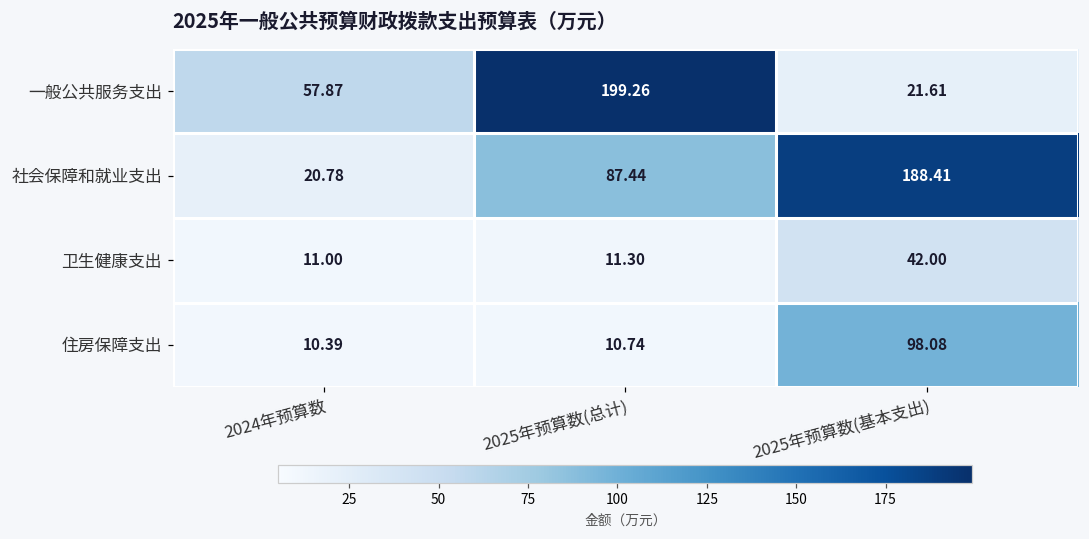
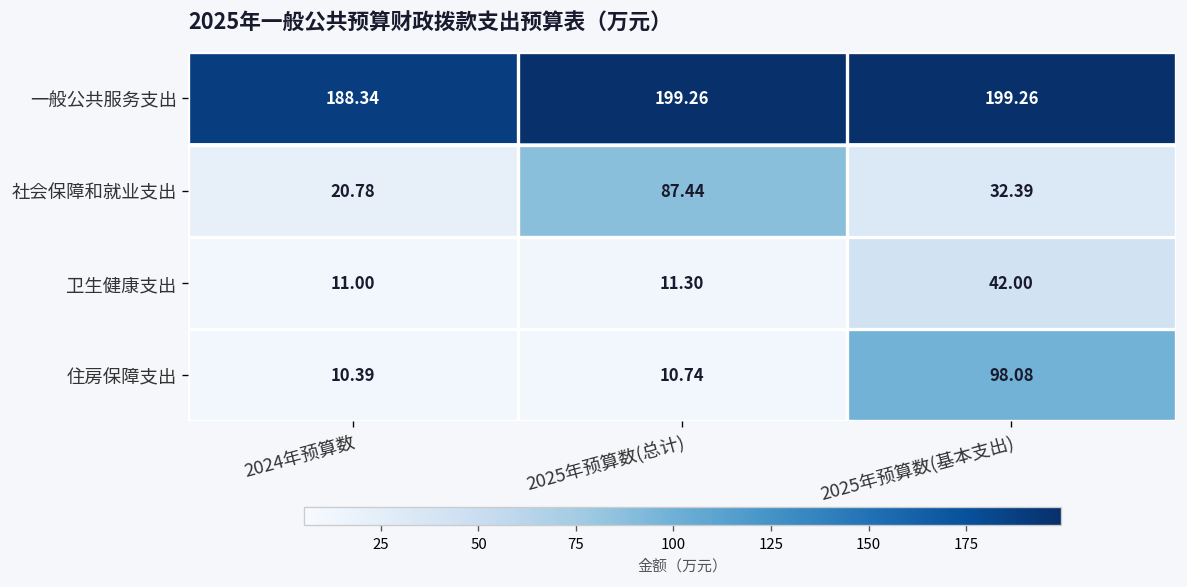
  {
    "一般公共服务支出": {
-     "2024年预算数": 57.87,
+     "2024年预算数": 188.34,
      "2025年预算数(总计)": 199.26,
-     "2025年预算数(基本支出)": 21.61
+     "2025年预算数(基本支出)": 199.26
    },
    "社会保障和就业支出": {
      "2024年预算数": 20.78,
      "2025年预算数(总计)": 87.44,
-     "2025年预算数(基本支出)": 188.41
+     "2025年预算数(基本支出)": 32.39
    },
    "卫生健康支出": {
      "2024年预算数": 11.00,
      "2025年预算数(总计)": 11.30,
      "2025年预算数(基本支出)": 42.00
    },
    "住房保障支出": {
      "2024年预算数": 10.39,
      "2025年预算数(总计)": 10.74,
      "2025年预算数(基本支出)": 98.08
    }
  }
